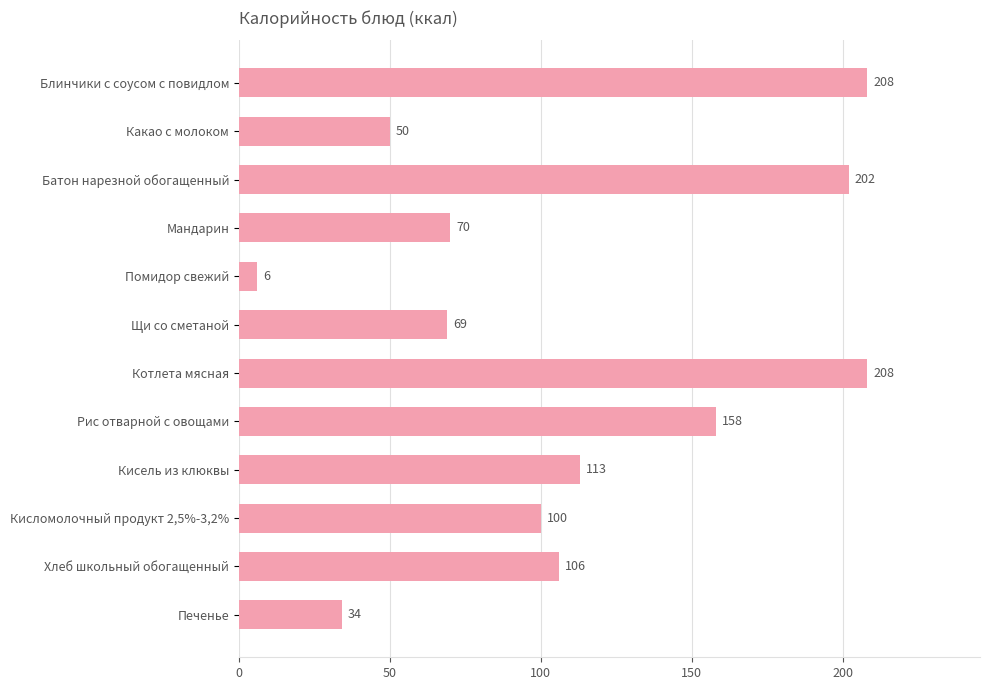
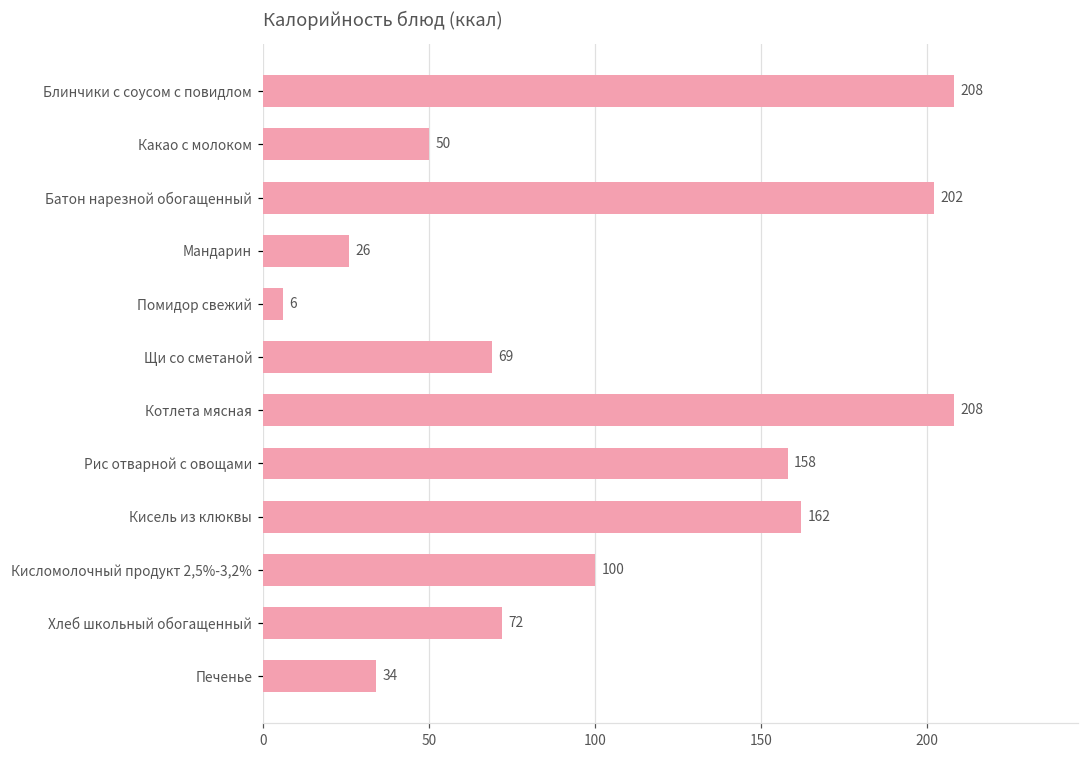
  {
    "Блинчики с соусом с повидлом": 208,
    "Какао с молоком": 50,
    "Батон нарезной обогащенный": 202,
-   "Мандарин": 70,
+   "Мандарин": 26,
    "Помидор свежий": 6,
    "Щи со сметаной": 69,
    "Котлета мясная": 208,
    "Рис отварной с овощами": 158,
-   "Кисель из клюквы": 113,
+   "Кисель из клюквы": 162,
    "Кисломолочный продукт 2,5%-3,2%": 100,
-   "Хлеб школьный обогащенный": 106,
+   "Хлеб школьный обогащенный": 72,
    "Печенье": 34
  }
